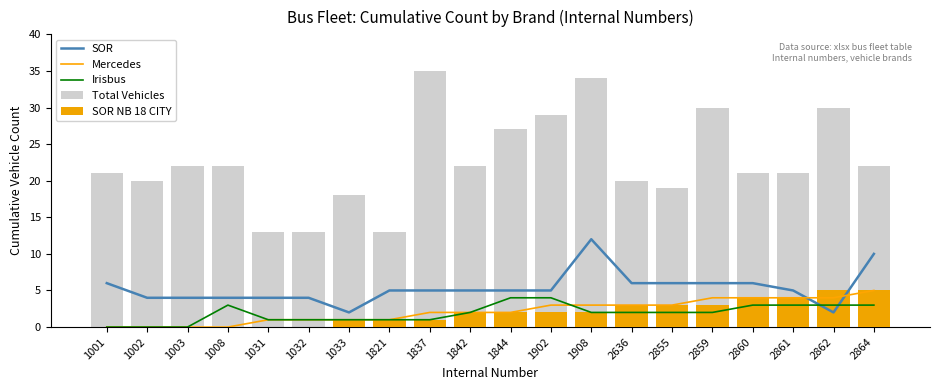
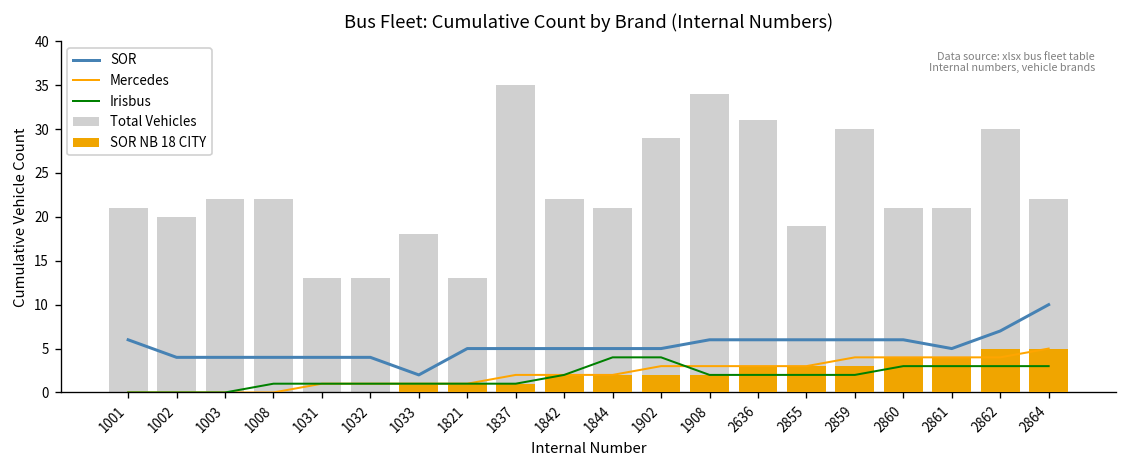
  {
    "SOR": {
      "1001": 6,
      "1002": 4,
      "1003": 4,
      "1008": 4,
      "1031": 4,
      "1032": 4,
      "1033": 2,
      "1821": 5,
      "1837": 5,
      "1842": 5,
      "1844": 5,
      "1902": 5,
-     "1908": 12,
+     "1908": 6,
      "2636": 6,
      "2855": 6,
      "2859": 6,
      "2860": 6,
      "2861": 5,
-     "2862": 2,
+     "2862": 7,
      "2864": 10
    },
    "Total Vehicles": {
      "1001": 21,
      "1002": 20,
      "1003": 22,
      "1008": 22,
      "1031": 13,
      "1032": 13,
      "1033": 18,
      "1821": 13,
      "1837": 35,
      "1842": 22,
-     "1844": 27,
+     "1844": 21,
      "1902": 29,
      "1908": 34,
-     "2636": 20,
+     "2636": 31,
      "2855": 19,
      "2859": 30,
      "2860": 21,
      "2861": 21,
      "2862": 30,
      "2864": 22
    },
    "Irisbus": {
-     "1008": 3,
+     "1008": 1,
      "1837": 1,
      "1844": 4,
      "1902": 4,
      "1908": 2,
      "2636": 2,
      "2855": 2,
      "2859": 2,
      "2860": 3,
      "2861": 3,
      "2862": 3,
      "2864": 3
    }
  }
